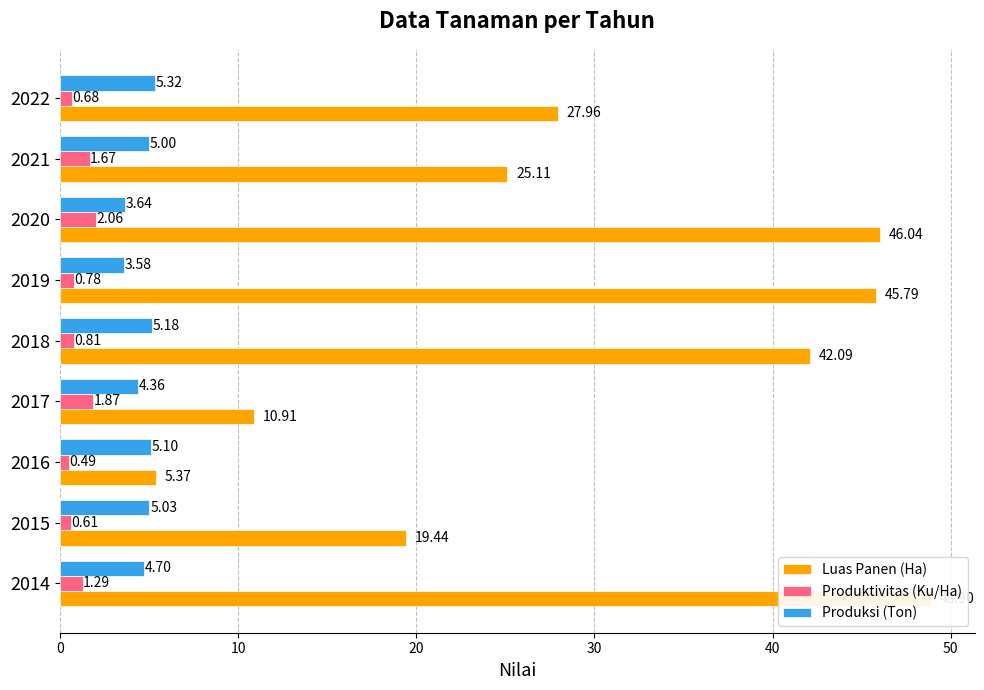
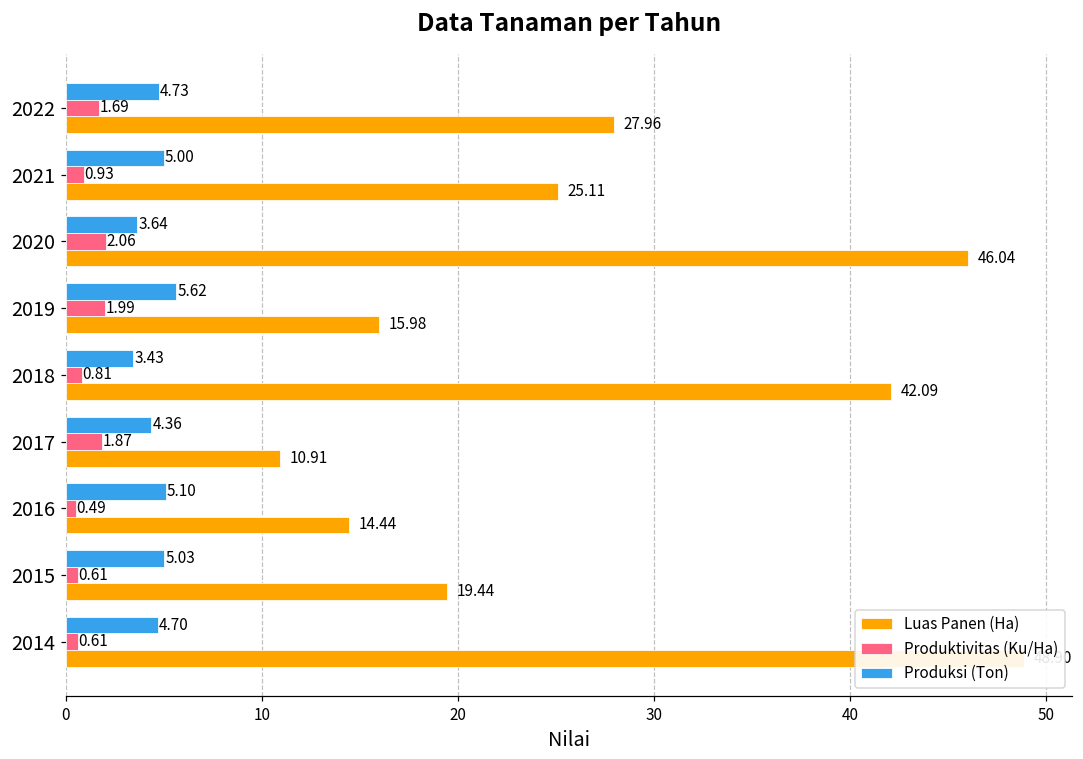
  {
    "Luas Panen (Ha)": {
      "2022": 27.96,
      "2021": 25.11,
      "2020": 46.04,
-     "2019": 45.79,
+     "2019": 15.98,
      "2018": 42.09,
      "2017": 10.91,
-     "2016": 5.37,
+     "2016": 14.44,
      "2015": 19.44
    },
    "Produktivitas (Ku/Ha)": {
-     "2022": 0.68,
-     "2021": 1.67,
+     "2022": 1.69,
+     "2021": 0.93,
      "2020": 2.06,
-     "2019": 0.78,
+     "2019": 1.99,
      "2018": 0.81,
      "2017": 1.87,
      "2016": 0.49,
      "2015": 0.61,
-     "2014": 1.29
+     "2014": 0.61
    },
    "Produksi (Ton)": {
-     "2022": 5.32,
+     "2022": 4.73,
      "2021": 5.00,
      "2020": 3.64,
-     "2019": 3.58,
-     "2018": 5.18,
+     "2019": 5.62,
+     "2018": 3.43,
      "2017": 4.36,
      "2016": 5.10,
      "2015": 5.03,
      "2014": 4.70
    }
  }
